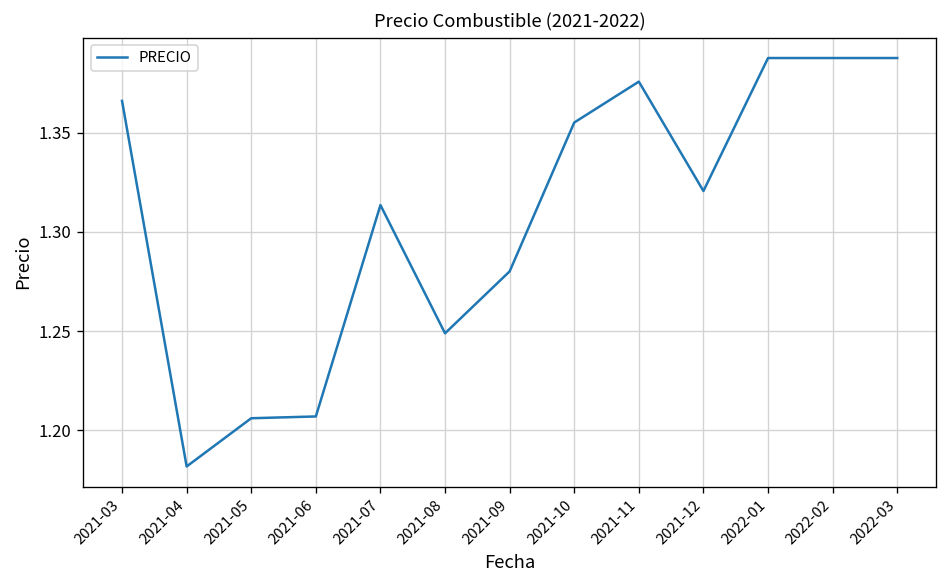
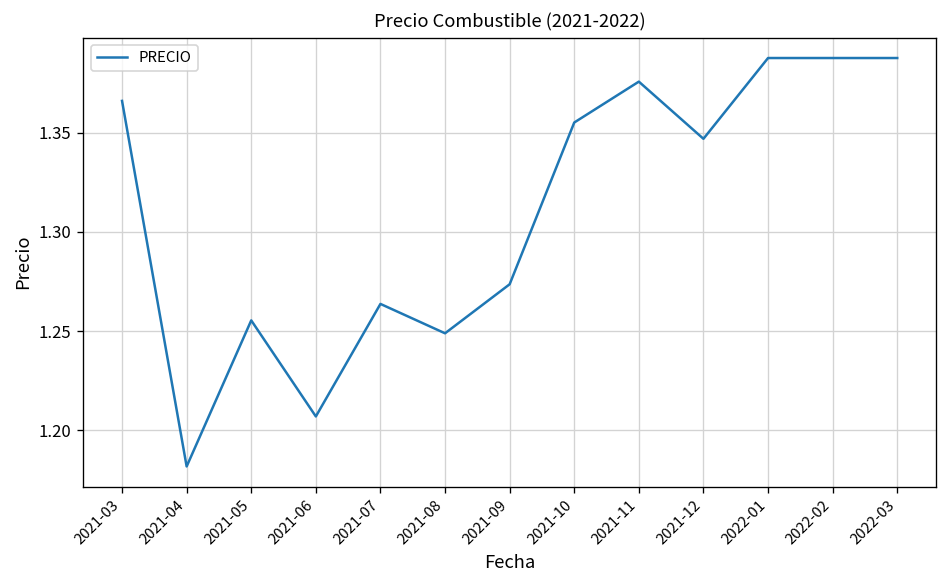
  {
    "2021-03": 1.366,
    "2021-04": 1.182,
-   "2021-05": 1.206,
+   "2021-05": 1.255,
    "2021-06": 1.207,
-   "2021-07": 1.314,
+   "2021-07": 1.264,
    "2021-08": 1.249,
-   "2021-09": 1.280,
+   "2021-09": 1.274,
    "2021-10": 1.355,
    "2021-11": 1.376,
-   "2021-12": 1.321,
+   "2021-12": 1.347,
    "2022-01": 1.388,
    "2022-02": 1.388,
    "2022-03": 1.388
  }
